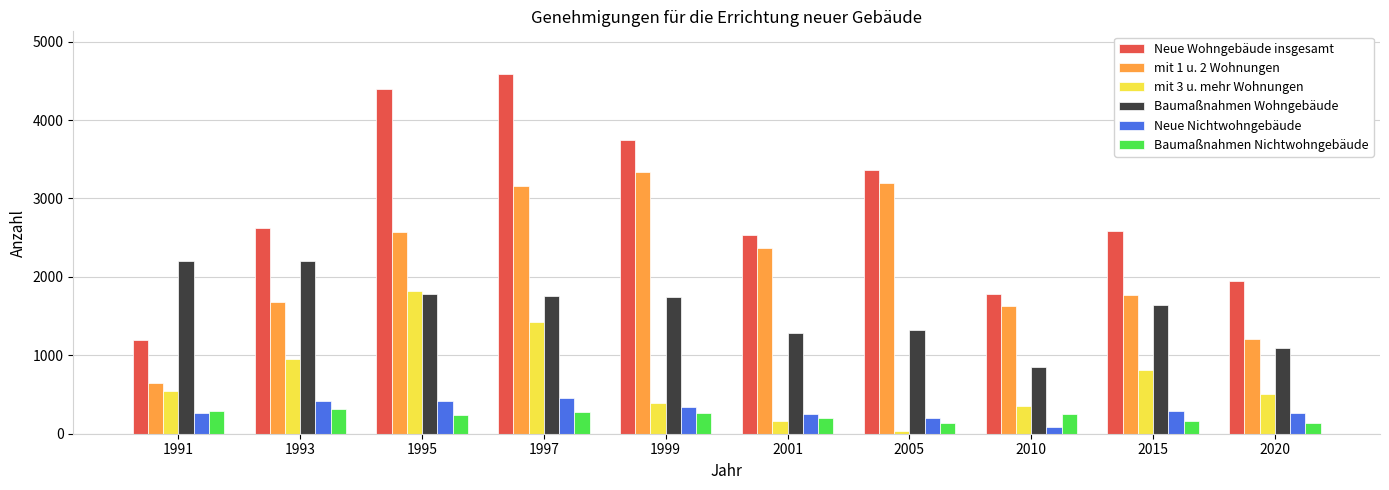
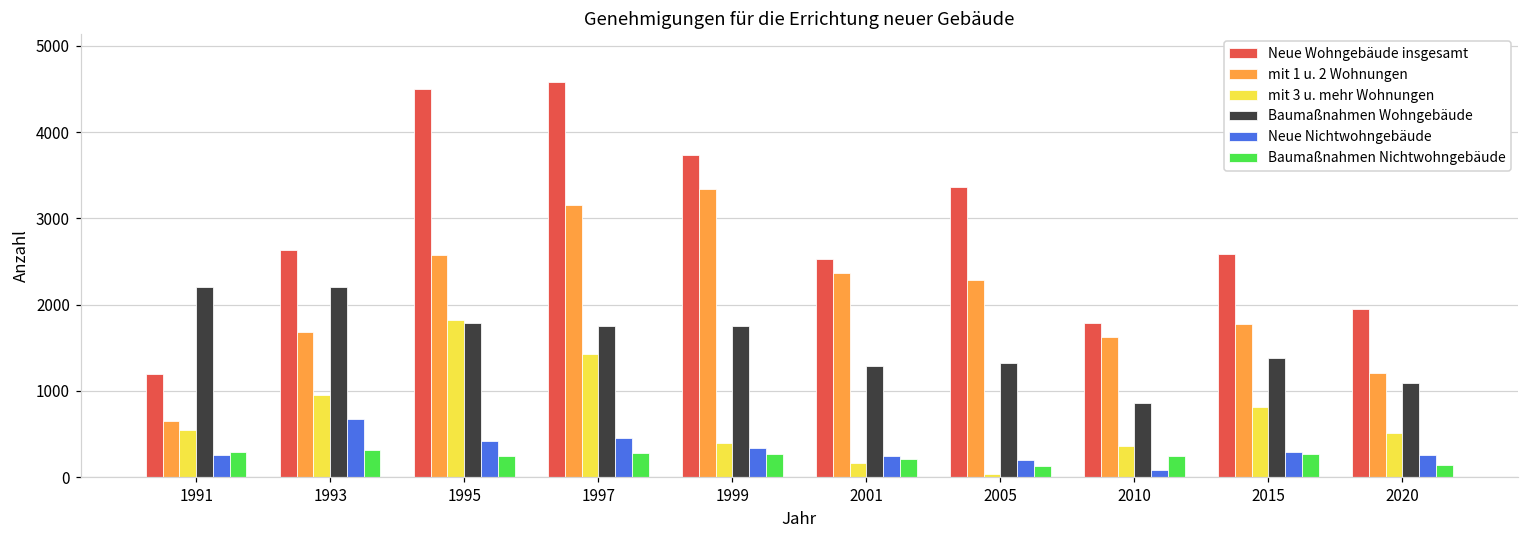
  {
    "Neue Wohngebäude insgesamt": {
      "1991": 1200,
      "1993": 2600,
-     "1995": 4400,
+     "1995": 4500,
      "1997": 4600,
      "1999": 3700,
      "2001": 2500,
      "2005": 3400,
      "2010": 1800,
      "2015": 2600,
      "2020": 2000
    },
    "mit 1 u. 2 Wohnungen": {
      "1991": 600,
      "1993": 1700,
      "1995": 2600,
      "1997": 3200,
      "1999": 3300,
      "2001": 2400,
-     "2005": 3200,
+     "2005": 2300,
      "2010": 1600,
      "2015": 1800,
      "2020": 1200
    },
    "mit 3 u. mehr Wohnungen": {
      "1991": 500,
      "1993": 1000,
      "1995": 1800,
      "1997": 1400,
      "1999": 400,
      "2001": 200,
      "2005": 0,
      "2010": 400,
      "2015": 800,
      "2020": 500
    },
    "Baumaßnahmen Wohngebäude": {
      "1991": 2200,
      "1993": 2200,
      "1995": 1800,
      "1997": 1800,
      "1999": 1800,
      "2001": 1300,
      "2005": 1300,
      "2010": 900,
-     "2015": 1600,
+     "2015": 1400,
      "2020": 1100
    },
    "Neue Nichtwohngebäude": {
      "1991": 300,
-     "1993": 400,
+     "1993": 700,
      "1995": 400,
      "1997": 500,
      "1999": 300,
      "2001": 200,
      "2005": 200,
      "2010": 100,
      "2015": 300,
      "2020": 300
    },
    "Baumaßnahmen Nichtwohngebäude": {
      "1991": 300,
      "1993": 300,
      "1995": 200,
      "1997": 300,
      "1999": 300,
      "2001": 200,
      "2005": 100,
      "2010": 300,
-     "2015": 200,
+     "2015": 300,
      "2020": 100
    }
  }
